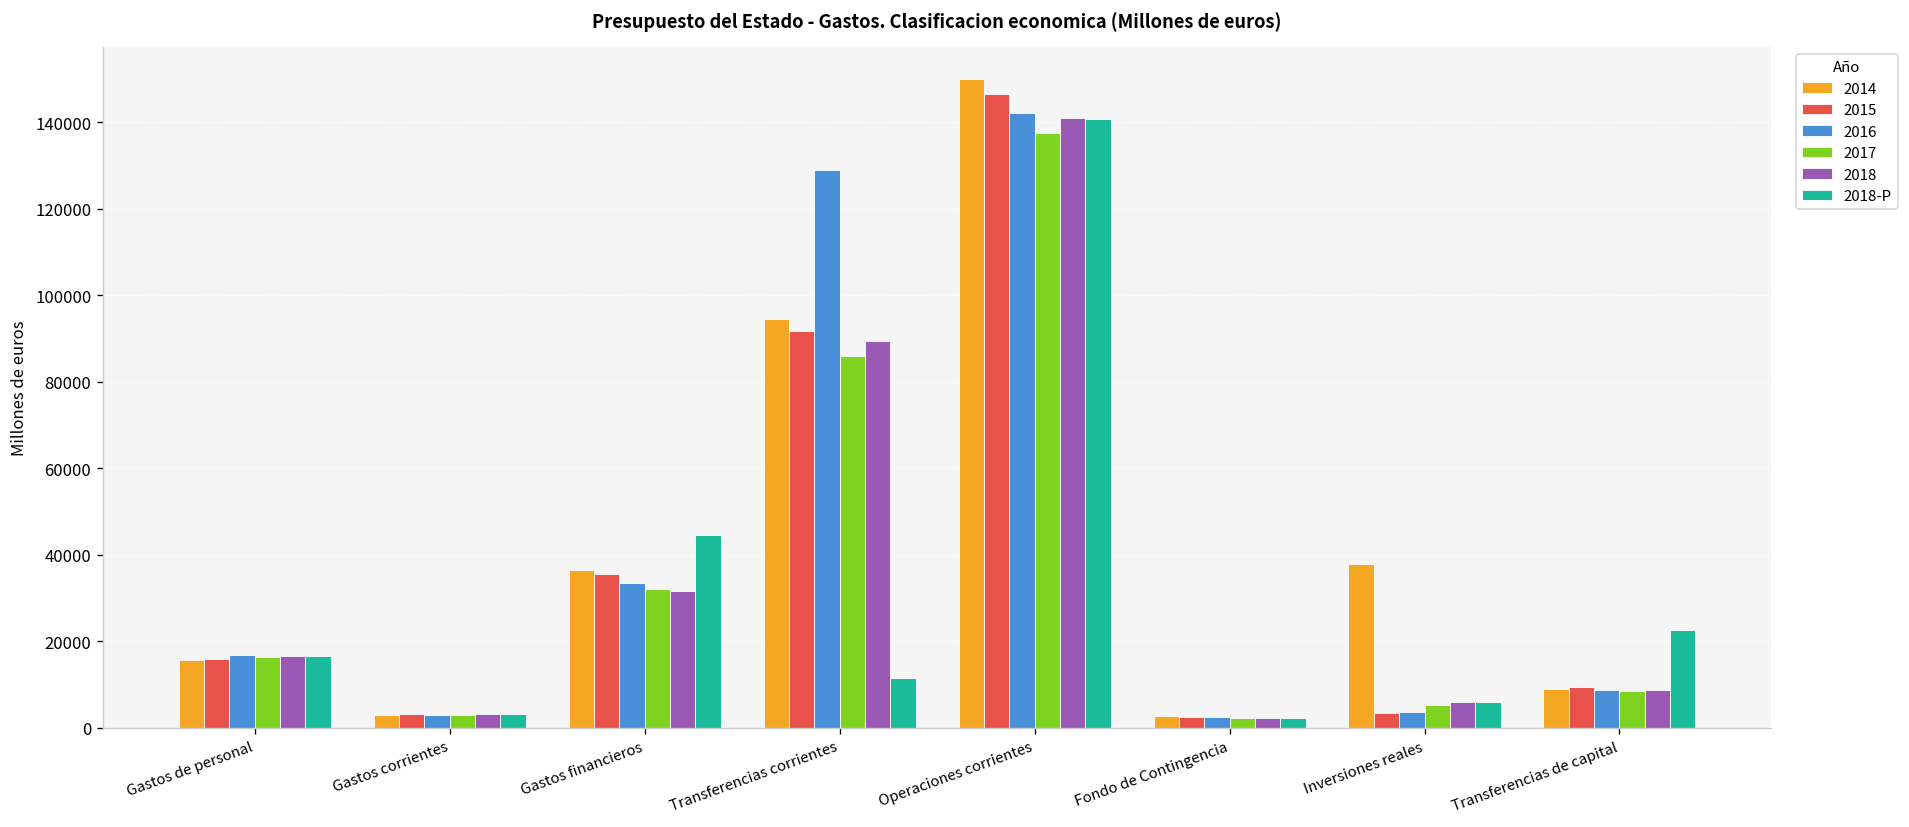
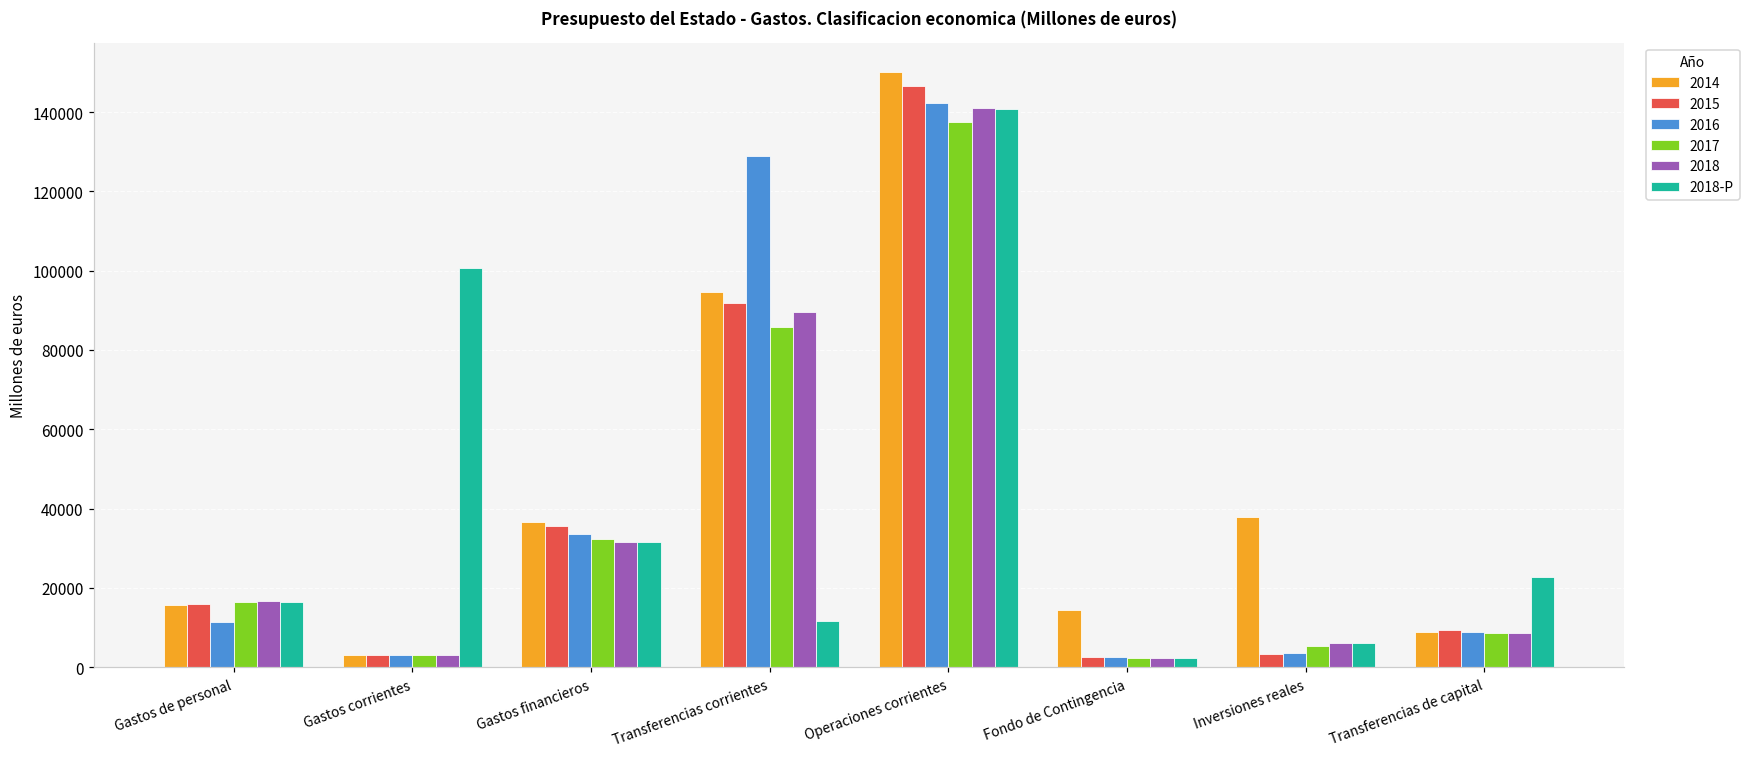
  {
    "2014": {
      "Gastos de personal": 16000,
      "Gastos corrientes": 3000,
      "Gastos financieros": 37000,
      "Transferencias corrientes": 95000,
      "Operaciones corrientes": 150000,
-     "Fondo de Contingencia": 3000,
+     "Fondo de Contingencia": 14000,
      "Inversiones reales": 38000,
      "Transferencias de capital": 9000
    },
    "2015": {
      "Gastos de personal": 16000,
      "Gastos corrientes": 3000,
      "Gastos financieros": 36000,
      "Transferencias corrientes": 92000,
      "Operaciones corrientes": 146000,
      "Fondo de Contingencia": 3000,
      "Inversiones reales": 3000,
      "Transferencias de capital": 10000
    },
    "2016": {
-     "Gastos de personal": 17000,
+     "Gastos de personal": 11000,
      "Gastos corrientes": 3000,
      "Gastos financieros": 34000,
      "Transferencias corrientes": 129000,
      "Operaciones corrientes": 142000,
      "Fondo de Contingencia": 2000,
      "Inversiones reales": 4000,
      "Transferencias de capital": 9000
    },
    "2017": {
      "Gastos de personal": 16000,
      "Gastos corrientes": 3000,
      "Gastos financieros": 32000,
      "Transferencias corrientes": 86000,
      "Operaciones corrientes": 138000,
      "Fondo de Contingencia": 2000,
      "Inversiones reales": 5000,
      "Transferencias de capital": 9000
    },
    "2018": {
      "Gastos de personal": 17000,
      "Gastos corrientes": 3000,
      "Gastos financieros": 32000,
      "Transferencias corrientes": 89000,
      "Operaciones corrientes": 141000,
      "Fondo de Contingencia": 2000,
      "Inversiones reales": 6000,
      "Transferencias de capital": 9000
    },
    "2018-P": {
      "Gastos de personal": 17000,
-     "Gastos corrientes": 3000,
-     "Gastos financieros": 45000,
+     "Gastos corrientes": 101000,
+     "Gastos financieros": 32000,
      "Transferencias corrientes": 12000,
      "Operaciones corrientes": 141000,
      "Fondo de Contingencia": 2000,
      "Inversiones reales": 6000,
      "Transferencias de capital": 23000
    }
  }
